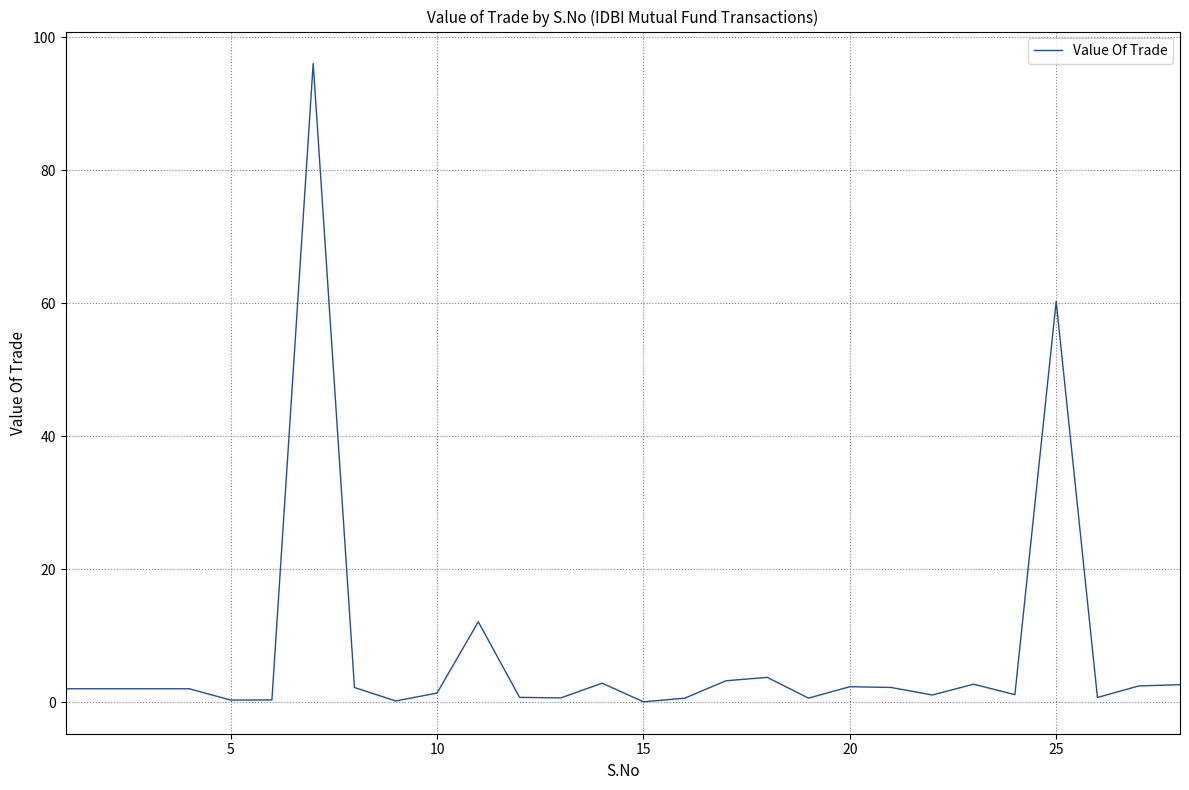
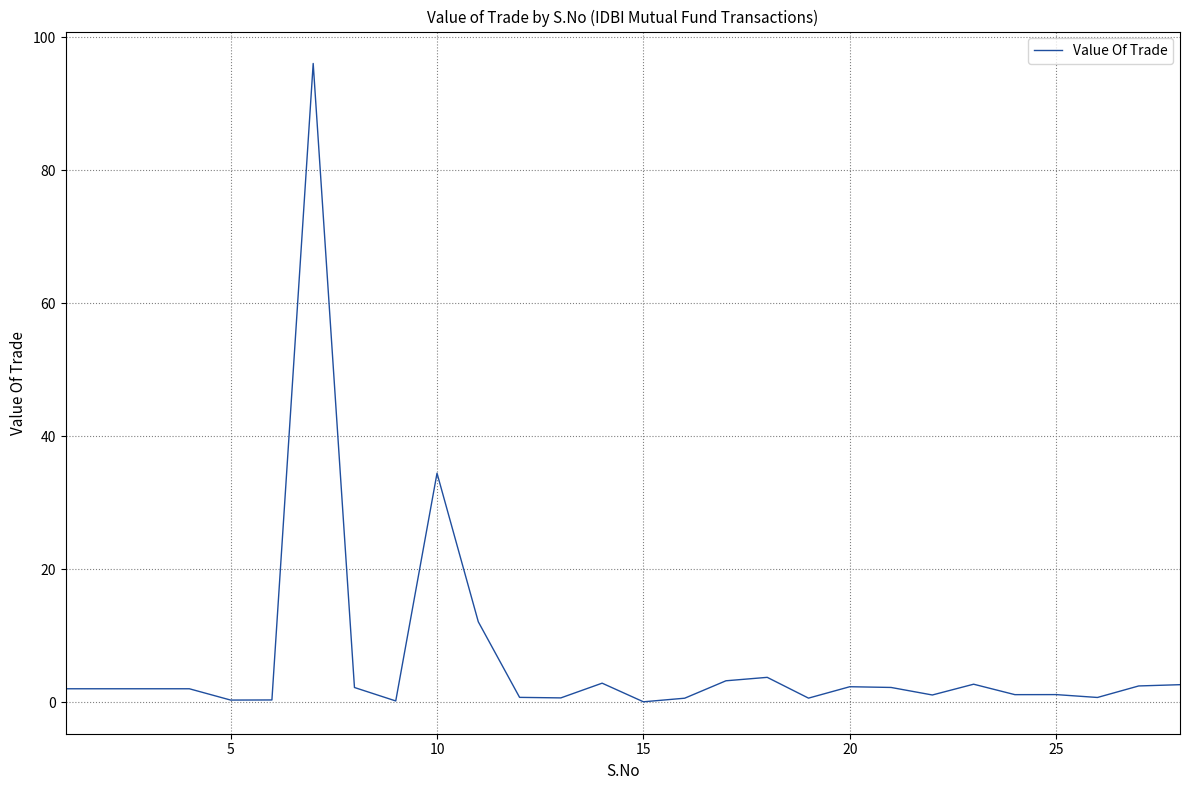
  {
    "5": 0,
-   "10": 1,
+   "10": 34,
    "15": 0,
    "20": 2,
-   "25": 60
+   "25": 1
  }
